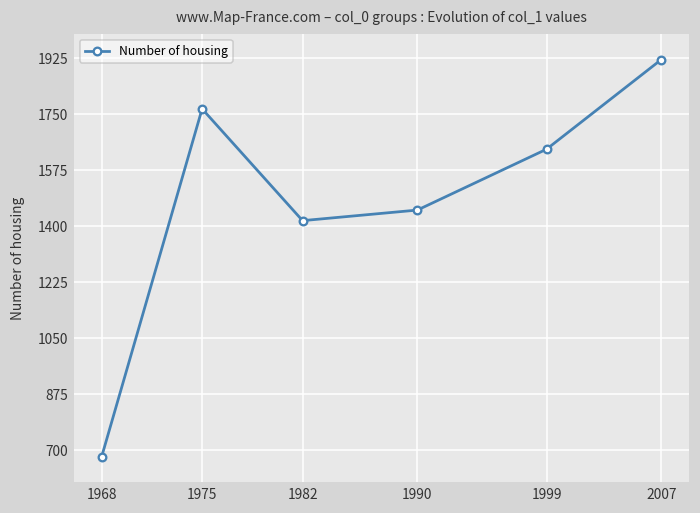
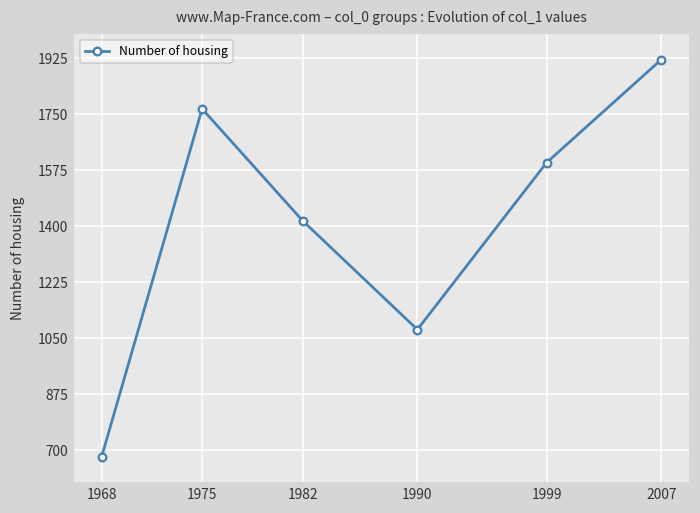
  {
    "1968": 680,
    "1975": 1770,
    "1982": 1420,
-   "1990": 1450,
-   "1999": 1640,
+   "1990": 1080,
+   "1999": 1600,
    "2007": 1920
  }
